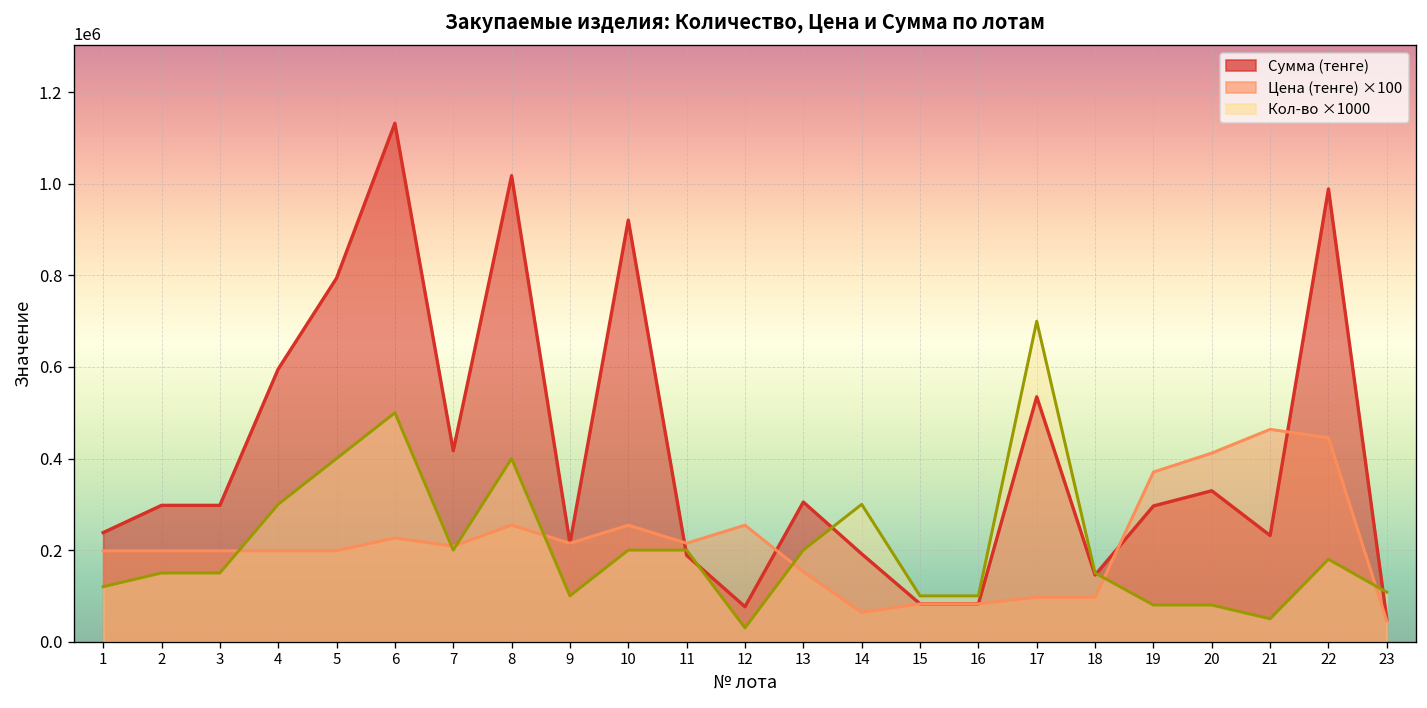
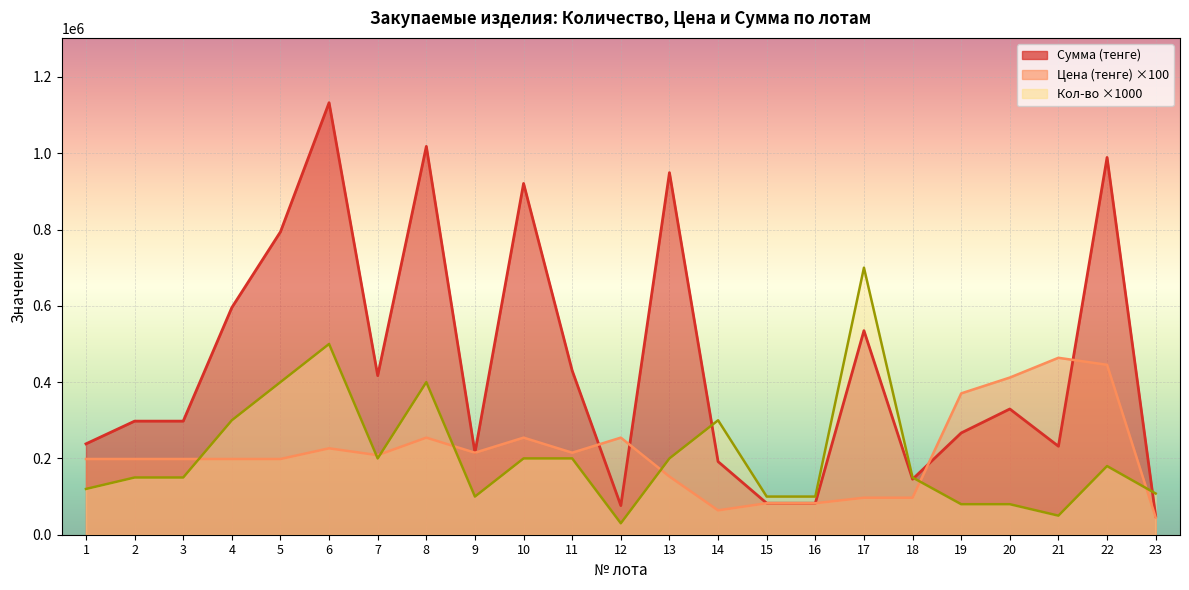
  {
    "Сумма (тенге)": {
      "1": 240000,
      "2": 300000,
      "3": 300000,
      "4": 600000,
      "5": 790000,
      "6": 1130000,
      "7": 420000,
      "8": 1020000,
      "10": 920000,
-     "11": 190000,
+     "11": 430000,
      "12": 80000,
-     "13": 310000,
+     "13": 950000,
      "14": 190000,
      "17": 530000,
-     "19": 300000,
+     "19": 270000,
      "20": 330000,
      "21": 230000,
      "22": 990000
    }
  }
